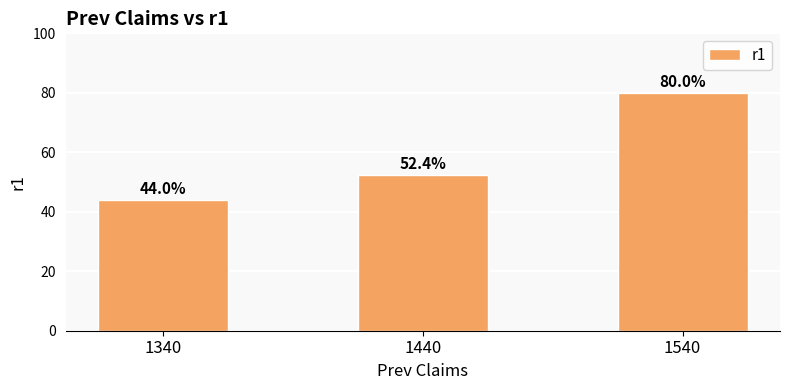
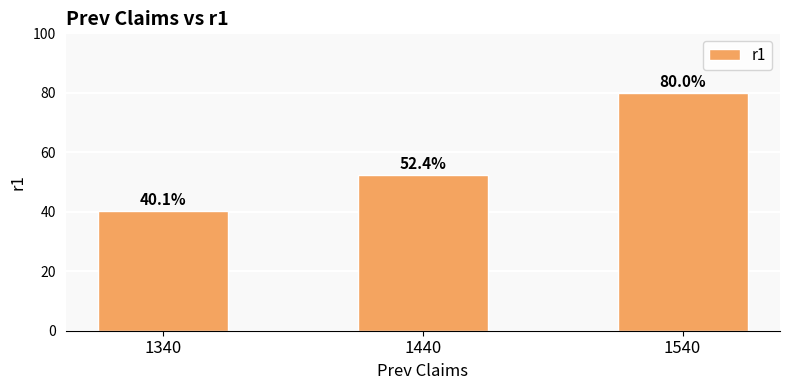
  {
-   "1340": "44.0%",
+   "1340": "40.1%",
    "1440": "52.4%",
    "1540": "80.0%"
  }
